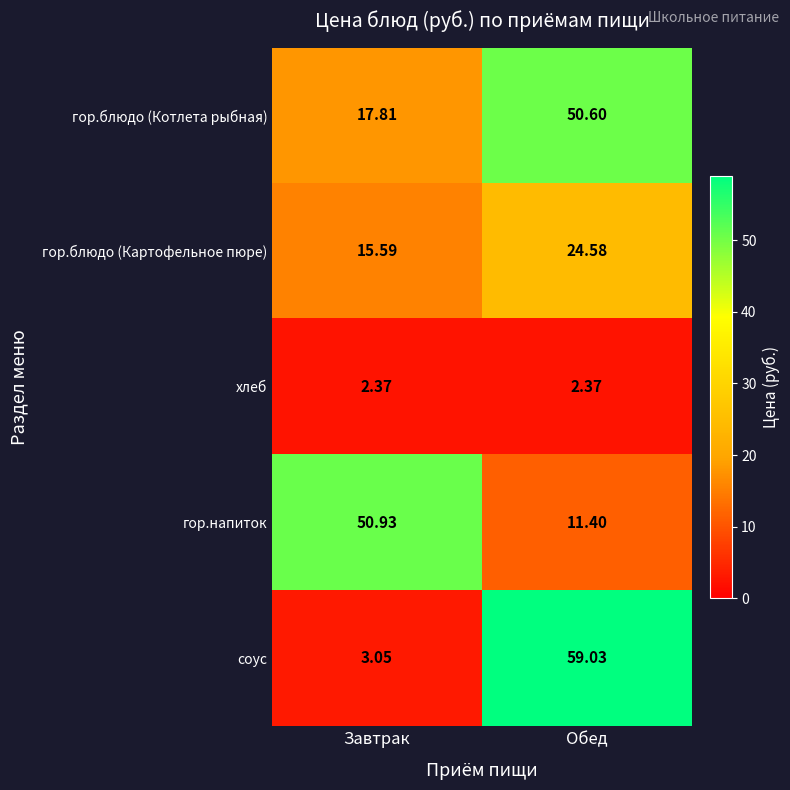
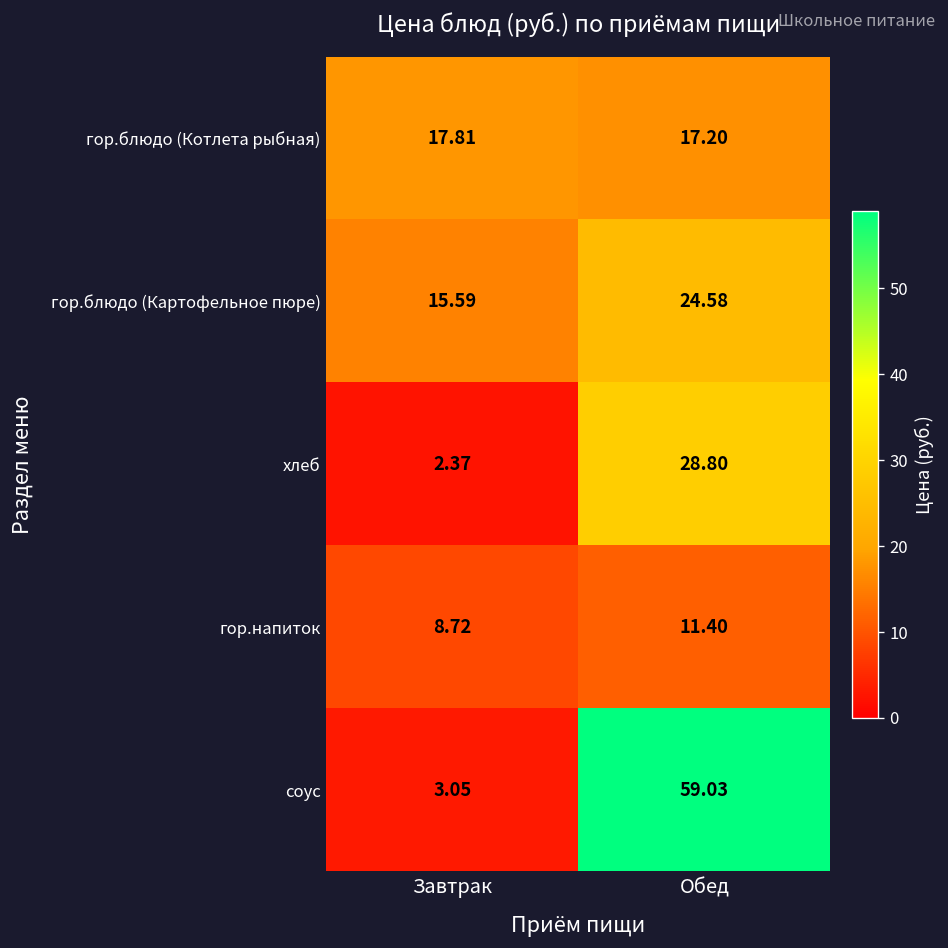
  {
    "гор.блюдо (Котлета рыбная)": {
      "Завтрак": 17.81,
-     "Обед": 50.60
+     "Обед": 17.20
    },
    "гор.блюдо (Картофельное пюре)": {
      "Завтрак": 15.59,
      "Обед": 24.58
    },
    "хлеб": {
      "Завтрак": 2.37,
-     "Обед": 2.37
+     "Обед": 28.80
    },
    "гор.напиток": {
-     "Завтрак": 50.93,
+     "Завтрак": 8.72,
      "Обед": 11.40
    },
    "соус": {
      "Завтрак": 3.05,
      "Обед": 59.03
    }
  }
